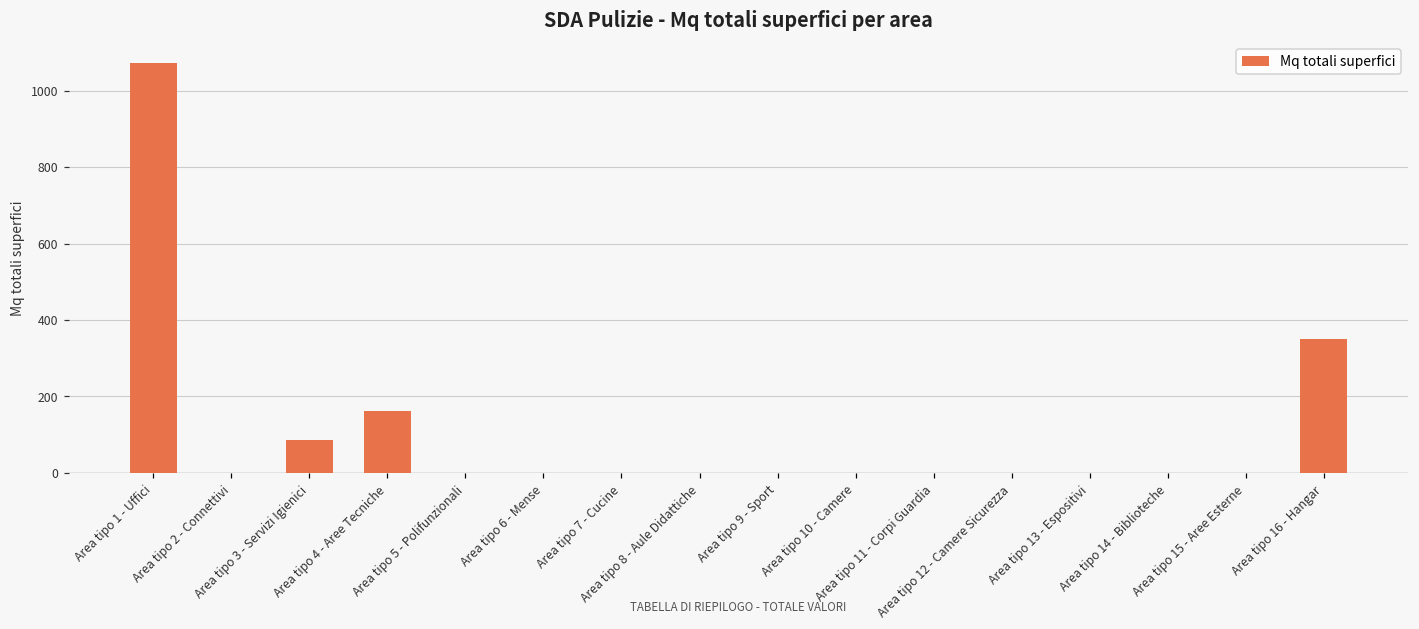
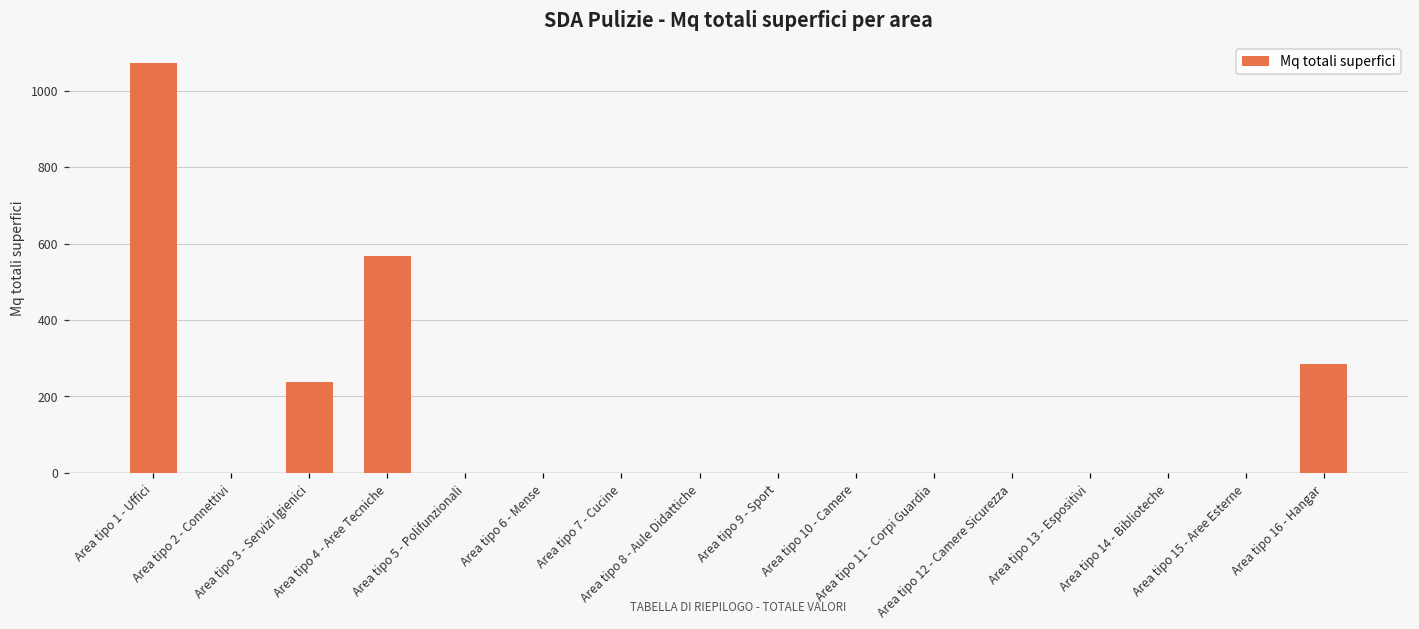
  {
    "Area tipo 1 - Uffici": 1070,
    "Area tipo 2 - Connettivi": 0,
-   "Area tipo 3 - Servizi Igienici": 90,
-   "Area tipo 4 - Aree Tecniche": 160,
+   "Area tipo 3 - Servizi Igienici": 240,
+   "Area tipo 4 - Aree Tecniche": 570,
    "Area tipo 5 - Polifunzionali": 0,
    "Area tipo 6 - Mense": 0,
    "Area tipo 7 - Cucine": 0,
    "Area tipo 8 - Aule Didattiche": 0,
    "Area tipo 9 - Sport": 0,
    "Area tipo 10 - Camere": 0,
    "Area tipo 11 - Corpi Guardia": 0,
    "Area tipo 12 - Camere Sicurezza": 0,
    "Area tipo 13 - Espositivi": 0,
    "Area tipo 14 - Biblioteche": 0,
    "Area tipo 15 - Aree Esterne": 0,
-   "Area tipo 16 - Hangar": 350
+   "Area tipo 16 - Hangar": 290
  }
